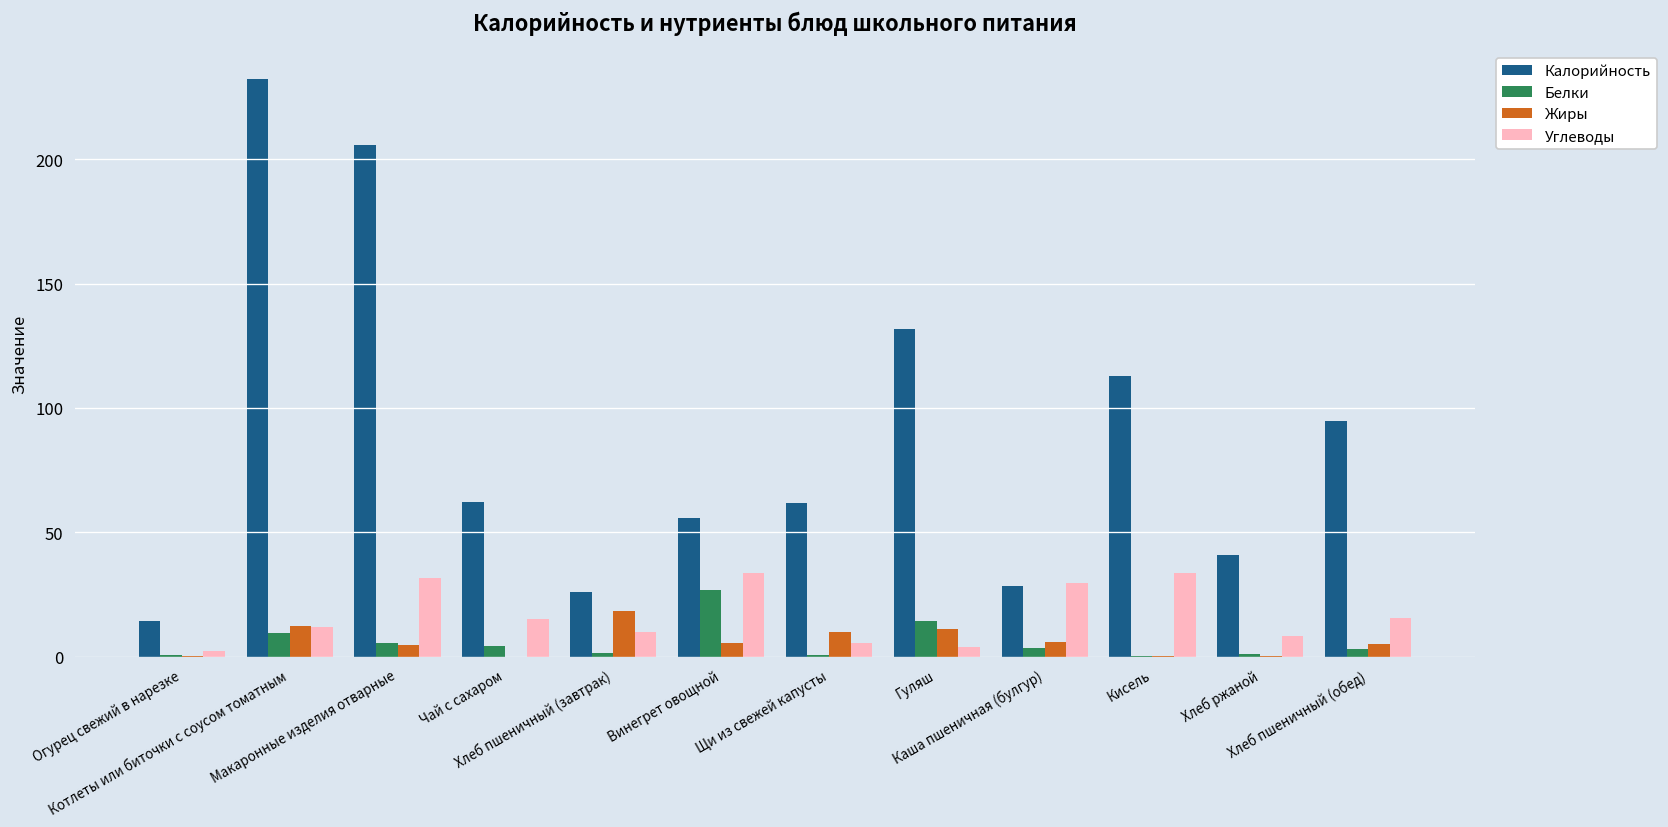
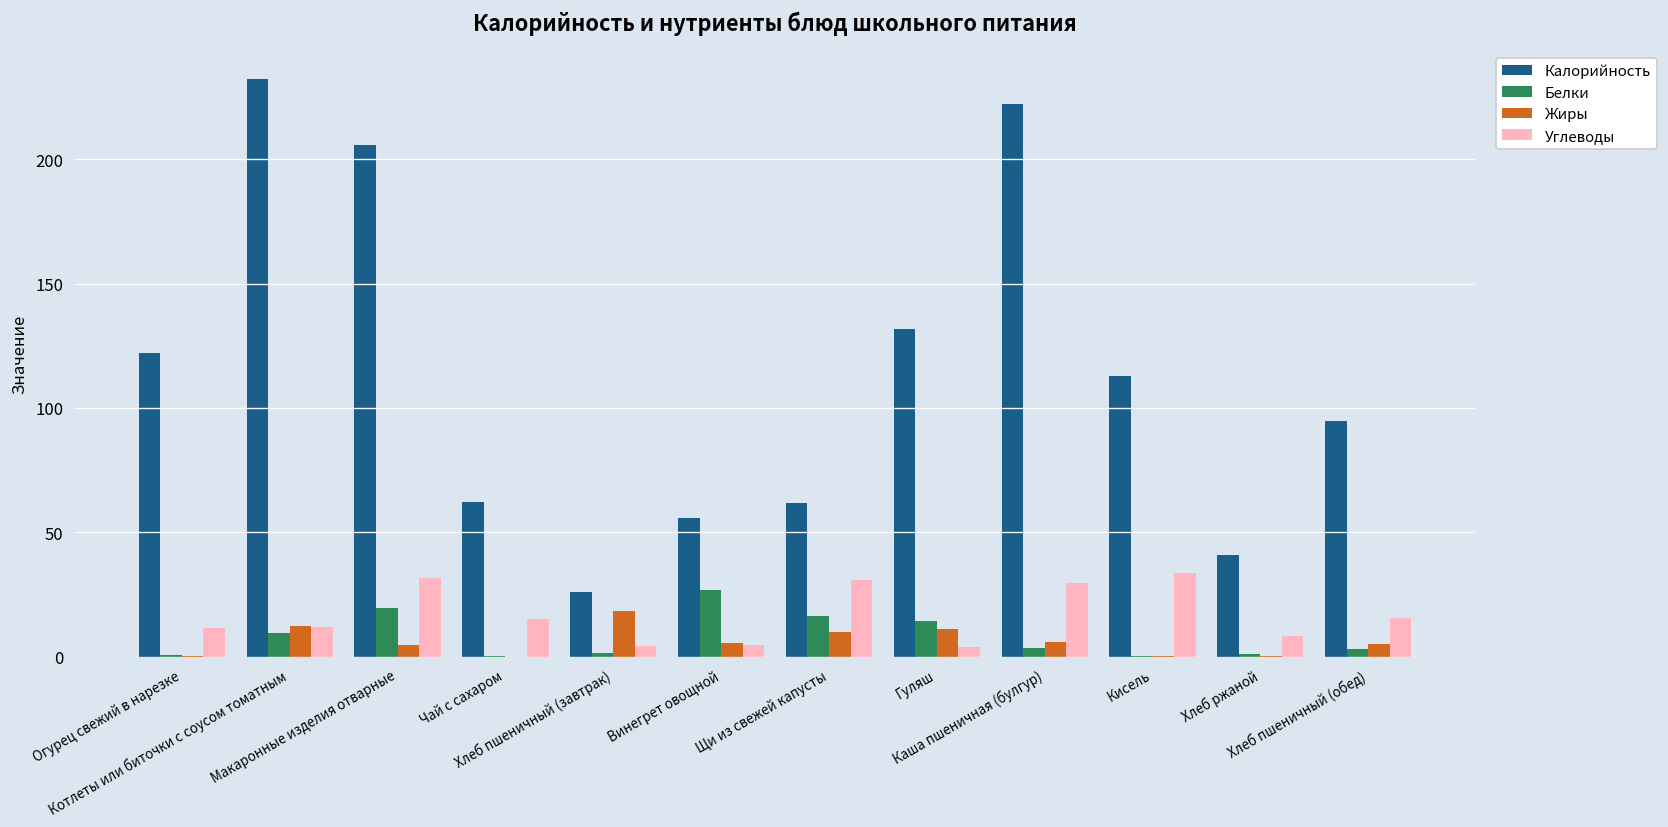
  {
    "Калорийность": {
-     "Огурец свежий в нарезке": 14,
+     "Огурец свежий в нарезке": 122,
      "Котлеты или биточки с соусом томатным": 232,
      "Макаронные изделия отварные": 206,
      "Чай с сахаром": 62,
      "Хлеб пшеничный (завтрак)": 26,
      "Винегрет овощной": 56,
      "Щи из свежей капусты": 62,
      "Гуляш": 132,
-     "Каша пшеничная (булгур)": 28,
+     "Каша пшеничная (булгур)": 222,
      "Кисель": 113,
      "Хлеб ржаной": 41,
      "Хлеб пшеничный (обед)": 95
    },
    "Белки": {
      "Котлеты или биточки с соусом томатным": 9,
-     "Макаронные изделия отварные": 6,
-     "Чай с сахаром": 4,
+     "Макаронные изделия отварные": 20,
+     "Чай с сахаром": 0,
      "Хлеб пшеничный (завтрак)": 2,
      "Винегрет овощной": 27,
-     "Щи из свежей капусты": 1,
+     "Щи из свежей капусты": 16,
      "Гуляш": 14,
      "Каша пшеничная (булгур)": 4,
      "Хлеб ржаной": 1,
      "Хлеб пшеничный (обед)": 3
    },
    "Жиры": {
      "Котлеты или биточки с соусом томатным": 12,
      "Макаронные изделия отварные": 5,
      "Чай с сахаром": 0,
      "Хлеб пшеничный (завтрак)": 18,
      "Винегрет овощной": 6,
      "Щи из свежей капусты": 10,
      "Гуляш": 11,
      "Каша пшеничная (булгур)": 6,
      "Хлеб пшеничный (обед)": 5
    },
    "Углеводы": {
-     "Огурец свежий в нарезке": 2,
+     "Огурец свежий в нарезке": 12,
      "Котлеты или биточки с соусом томатным": 12,
      "Макаронные изделия отварные": 32,
      "Чай с сахаром": 15,
-     "Хлеб пшеничный (завтрак)": 10,
-     "Винегрет овощной": 34,
-     "Щи из свежей капусты": 6,
+     "Хлеб пшеничный (завтрак)": 4,
+     "Винегрет овощной": 5,
+     "Щи из свежей капусты": 31,
      "Гуляш": 4,
      "Каша пшеничная (булгур)": 30,
      "Кисель": 34,
      "Хлеб ржаной": 9,
      "Хлеб пшеничный (обед)": 15
    }
  }
